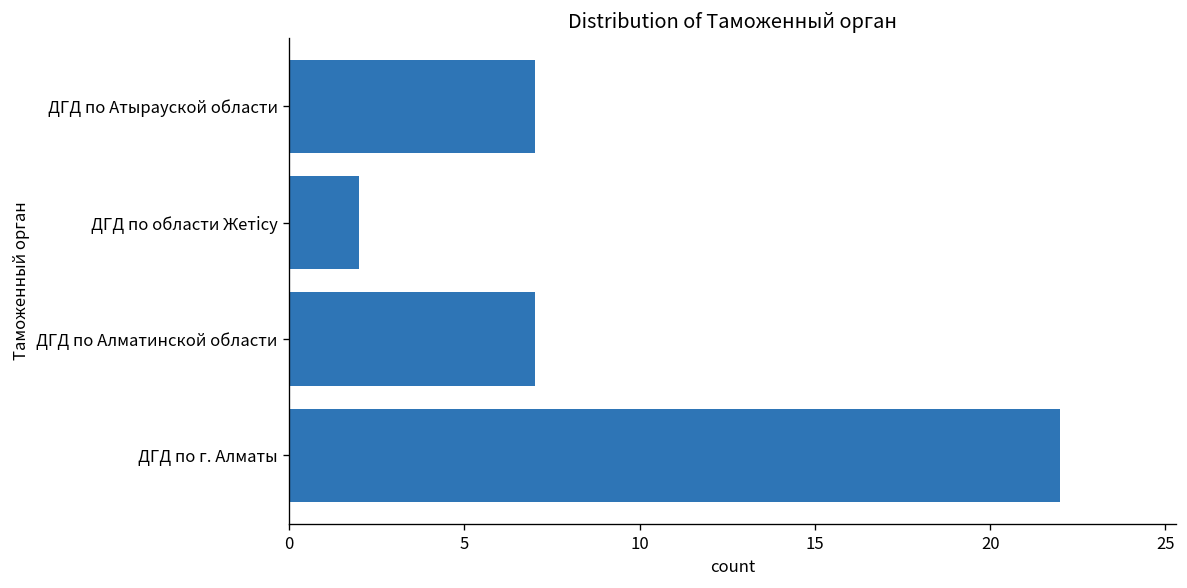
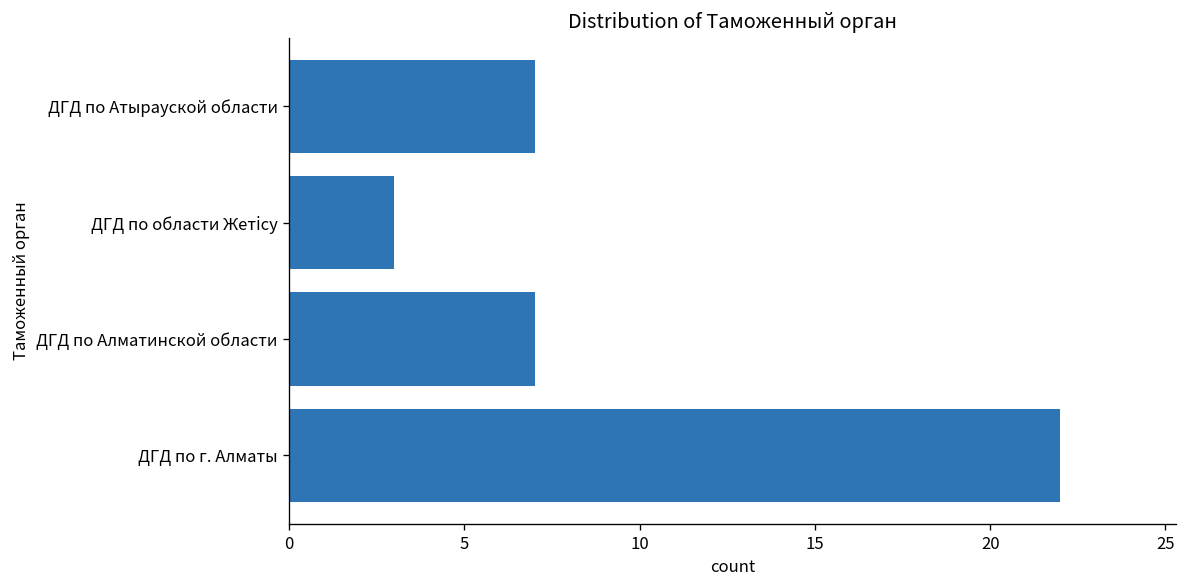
  {
    "ДГД по Атырауской области": 7,
-   "ДГД по области Жетісу": 2,
+   "ДГД по области Жетісу": 3,
    "ДГД по Алматинской области": 7,
    "ДГД по г. Алматы": 22
  }
